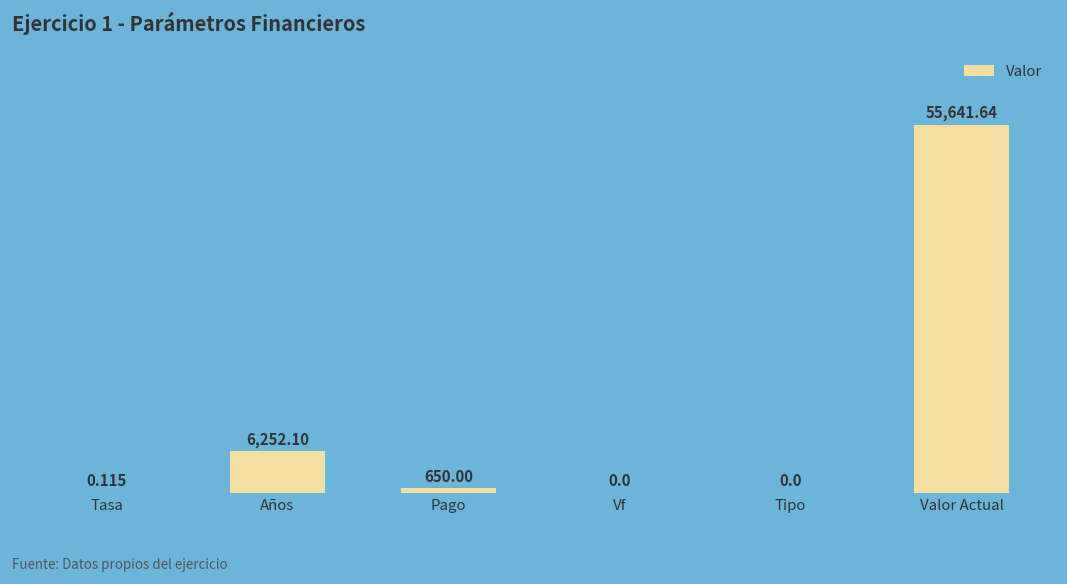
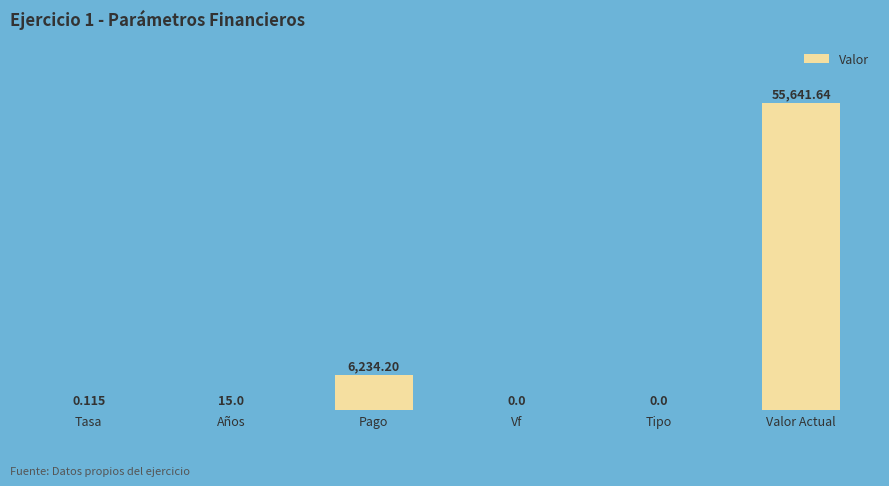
  {
    "Tasa": "0.115",
-   "Años": "6,252.10",
-   "Pago": "650.00",
+   "Años": "15.0",
+   "Pago": "6,234.20",
    "Vf": "0.0",
    "Tipo": "0.0",
    "Valor Actual": "55,641.64"
  }
